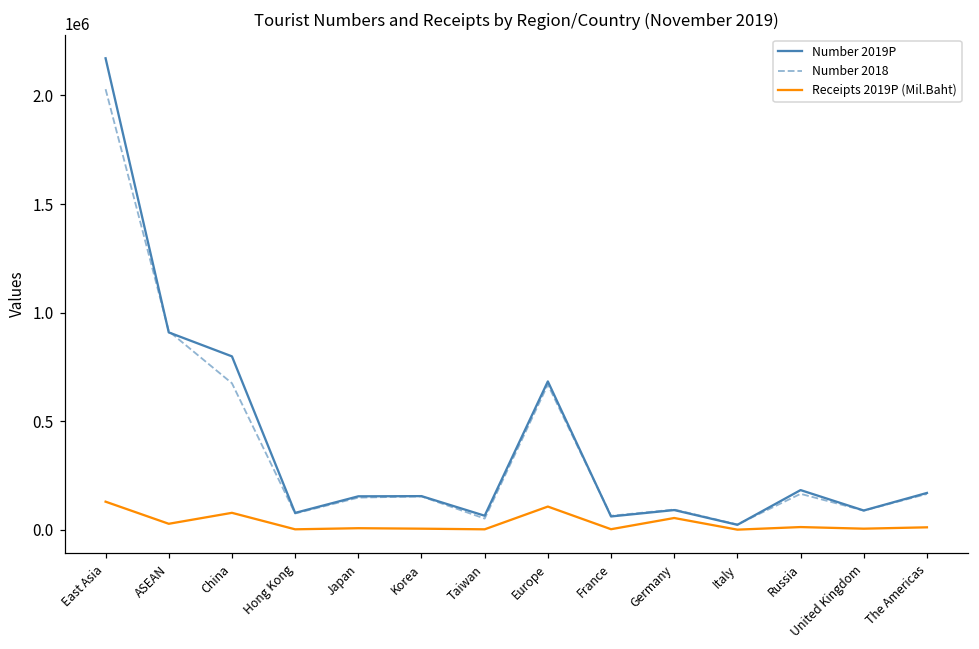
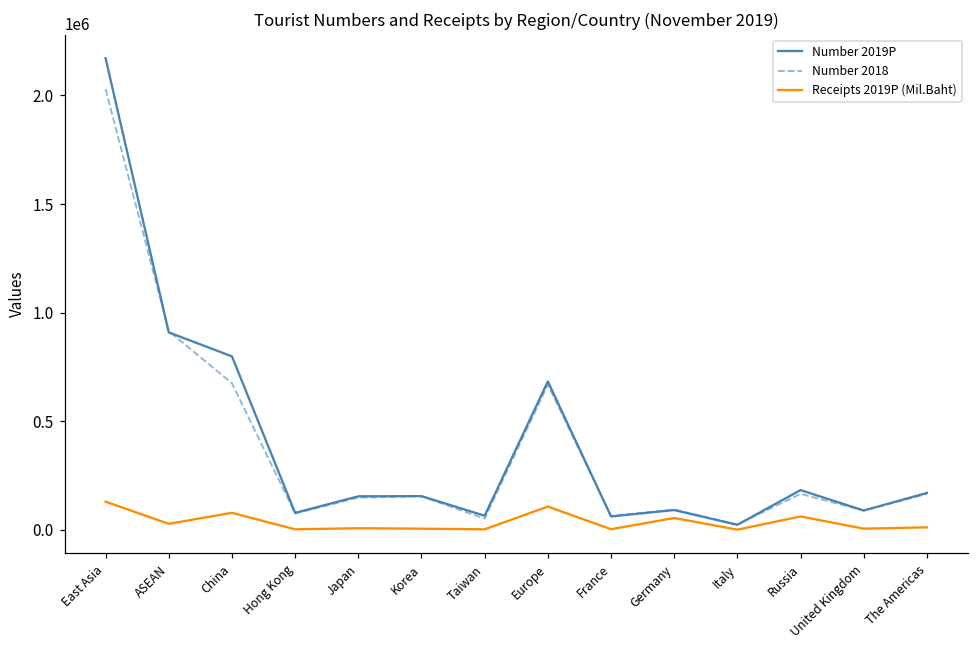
  {
    "Receipts 2019P (Mil.Baht)": {
      "East Asia": 130000,
      "ASEAN": 30000,
      "China": 80000,
      "Hong Kong": 0,
      "Japan": 10000,
      "Korea": 10000,
      "Taiwan": 0,
      "Europe": 110000,
      "France": 0,
      "Germany": 60000,
      "Italy": 0,
-     "Russia": 10000,
+     "Russia": 60000,
      "United Kingdom": 10000,
      "The Americas": 10000
    }
  }
